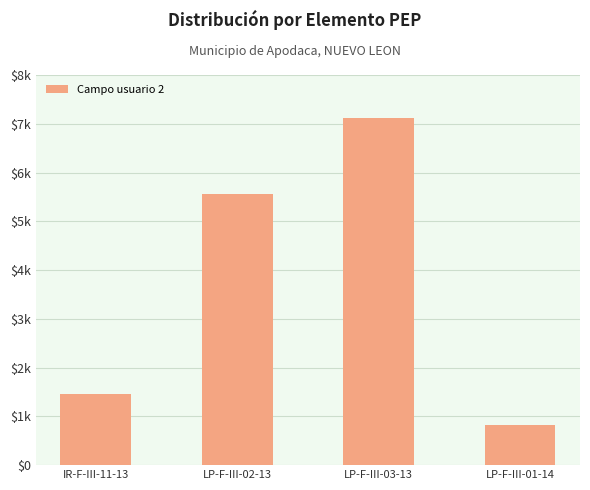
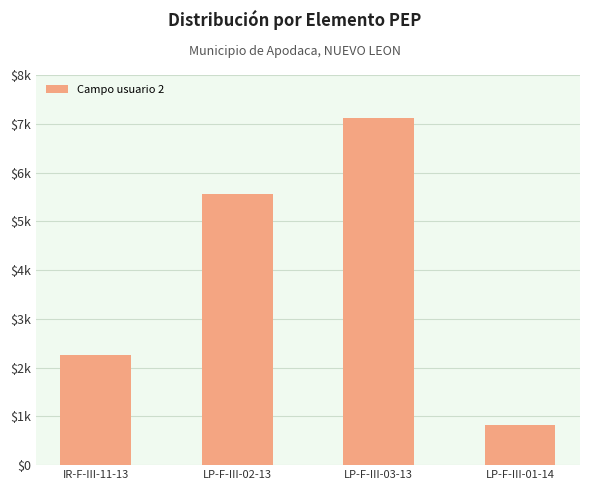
  {
-   "IR-F-III-11-13": "$1500",
+   "IR-F-III-11-13": "$2300",
    "LP-F-III-02-13": "$5600",
    "LP-F-III-03-13": "$7100",
    "LP-F-III-01-14": "$800"
  }
